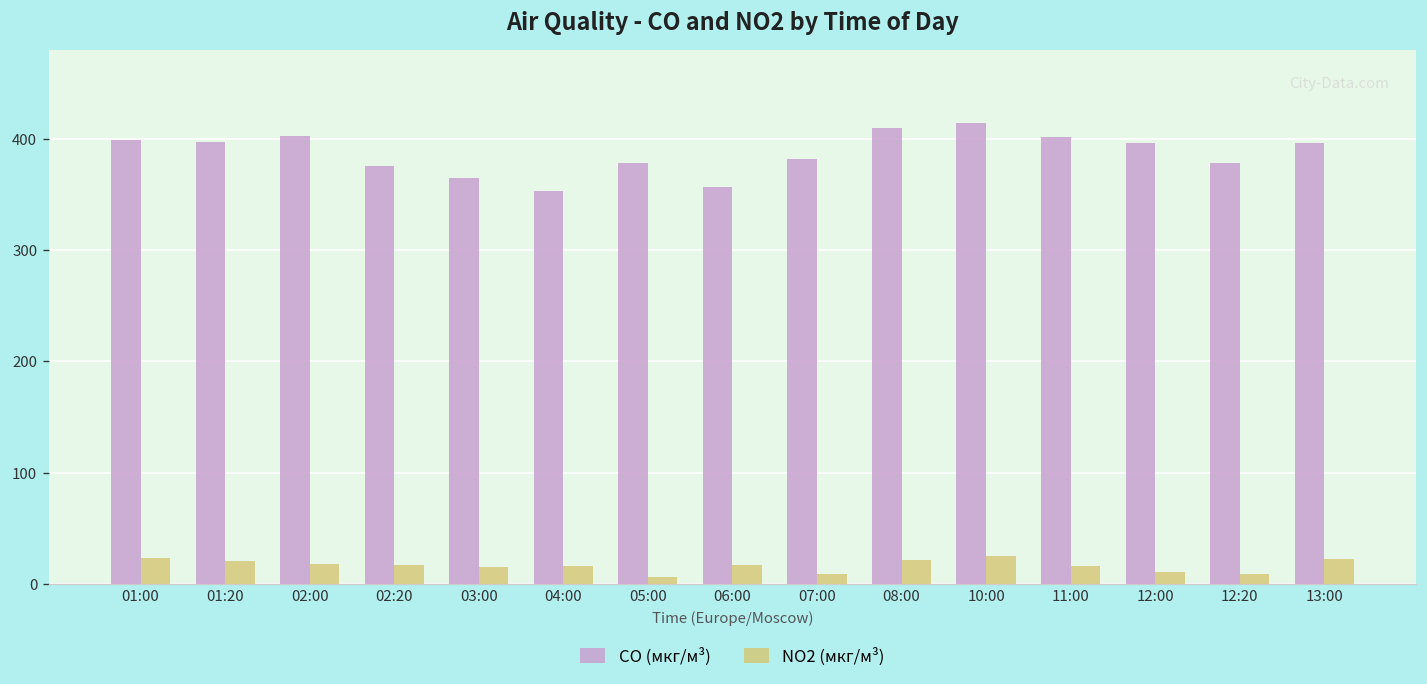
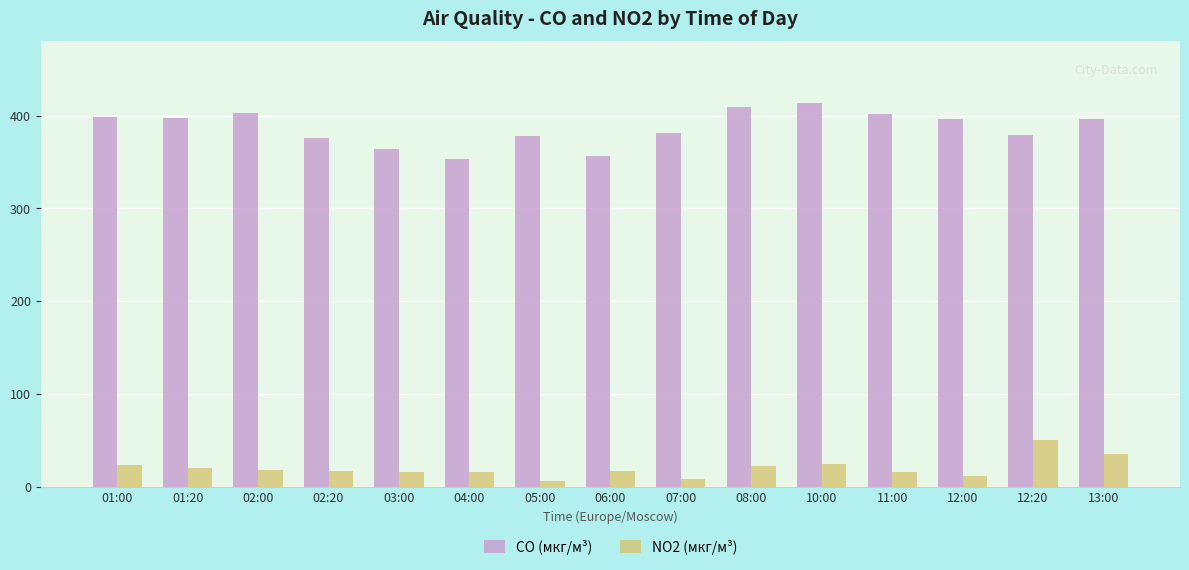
  {
    "CO (мкг/м³)": {
      "01:00": 400,
      "01:20": 400,
      "02:00": 400,
      "02:20": 380,
      "03:00": 360,
      "04:00": 350,
      "05:00": 380,
      "06:00": 360,
      "07:00": 380,
      "08:00": 410,
      "10:00": 410,
      "11:00": 400,
      "12:00": 400,
      "12:20": 380,
      "13:00": 400
    },
    "NO2 (мкг/м³)": {
      "01:00": 20,
      "01:20": 20,
      "02:00": 20,
      "02:20": 20,
      "03:00": 20,
      "04:00": 20,
      "05:00": 10,
      "06:00": 20,
      "07:00": 10,
      "08:00": 20,
      "10:00": 20,
      "11:00": 20,
      "12:00": 10,
-     "12:20": 10,
-     "13:00": 20
+     "12:20": 50,
+     "13:00": 40
    }
  }
